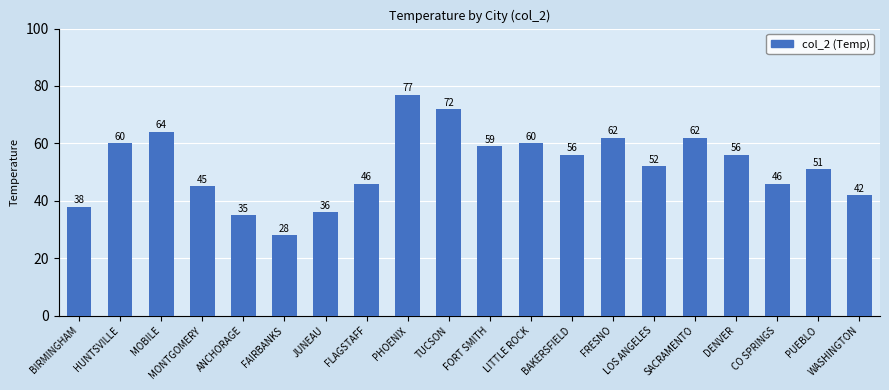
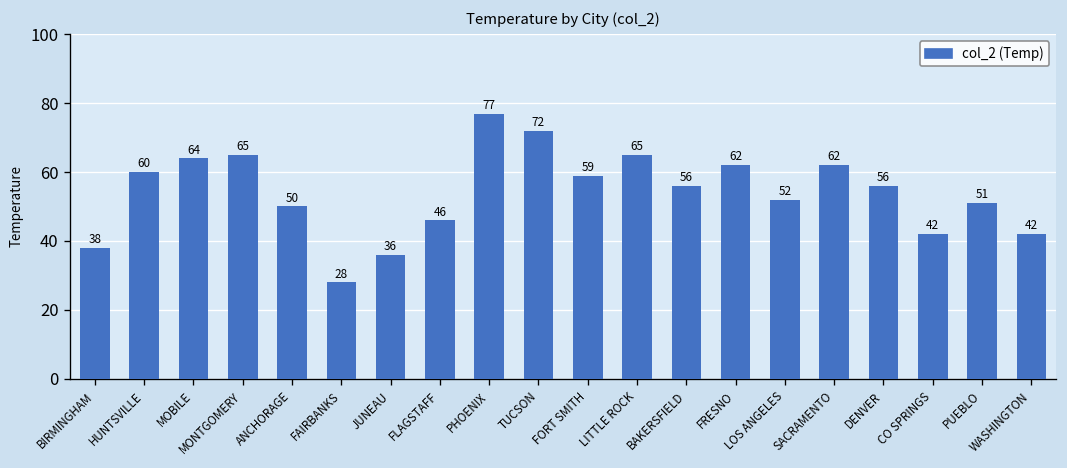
  {
    "BIRMINGHAM": 38,
    "HUNTSVILLE": 60,
    "MOBILE": 64,
-   "MONTGOMERY": 45,
-   "ANCHORAGE": 35,
+   "MONTGOMERY": 65,
+   "ANCHORAGE": 50,
    "FAIRBANKS": 28,
    "JUNEAU": 36,
    "FLAGSTAFF": 46,
    "PHOENIX": 77,
    "TUCSON": 72,
    "FORT SMITH": 59,
-   "LITTLE ROCK": 60,
+   "LITTLE ROCK": 65,
    "BAKERSFIELD": 56,
    "FRESNO": 62,
    "LOS ANGELES": 52,
    "SACRAMENTO": 62,
    "DENVER": 56,
-   "CO SPRINGS": 46,
+   "CO SPRINGS": 42,
    "PUEBLO": 51,
    "WASHINGTON": 42
  }
